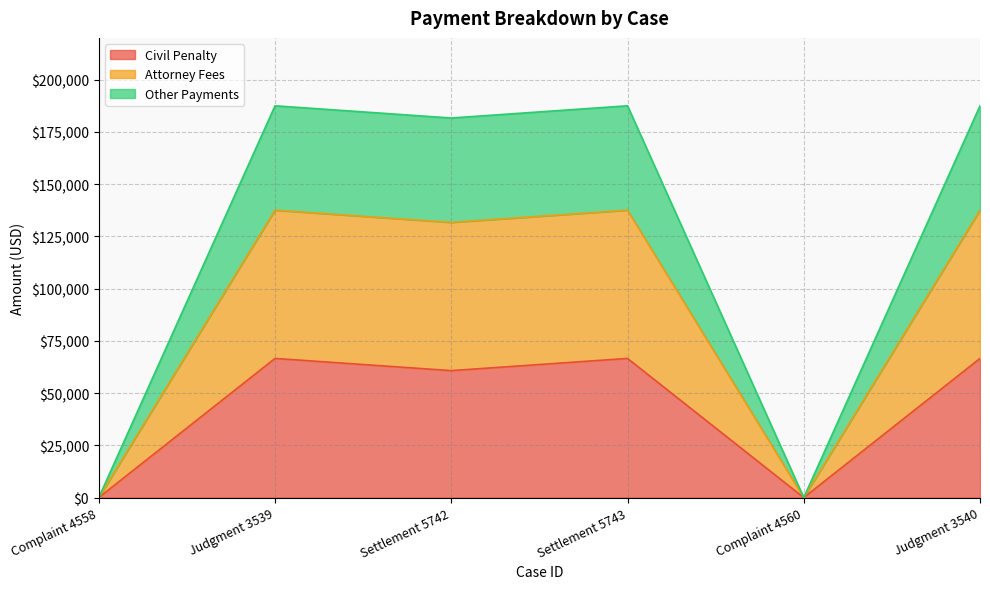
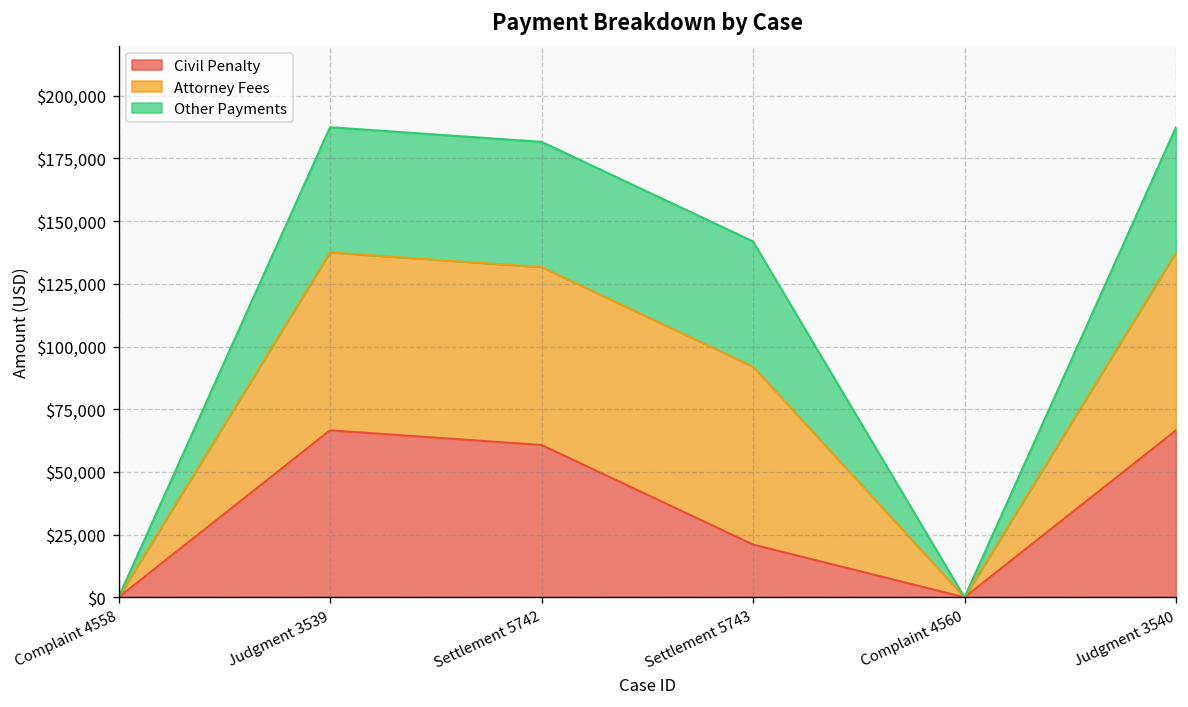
  {
    "Civil Penalty": {
      "Judgment 3539": "$67,000",
      "Settlement 5742": "$61,000",
-     "Settlement 5743": "$67,000",
+     "Settlement 5743": "$21,000",
      "Judgment 3540": "$67,000"
    },
    "Attorney Fees": {
      "Judgment 3539": "$71,000",
      "Settlement 5742": "$71,000",
      "Settlement 5743": "$71,000",
      "Judgment 3540": "$71,000"
    },
    "Other Payments": {
      "Judgment 3539": "$50,000",
      "Settlement 5742": "$50,000",
      "Settlement 5743": "$50,000",
      "Judgment 3540": "$50,000"
    }
  }
